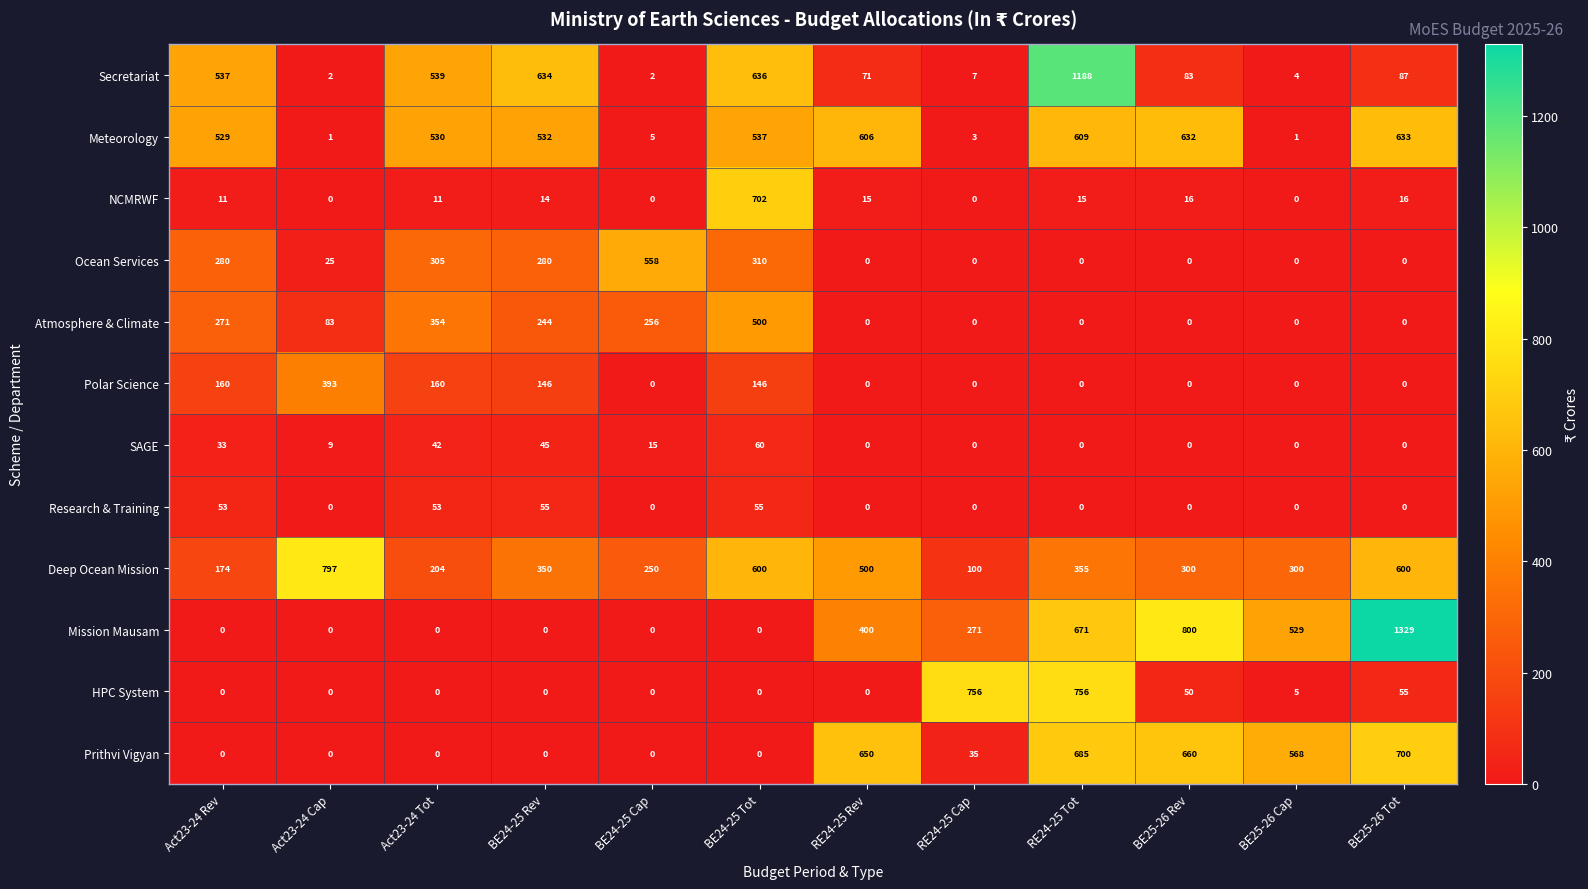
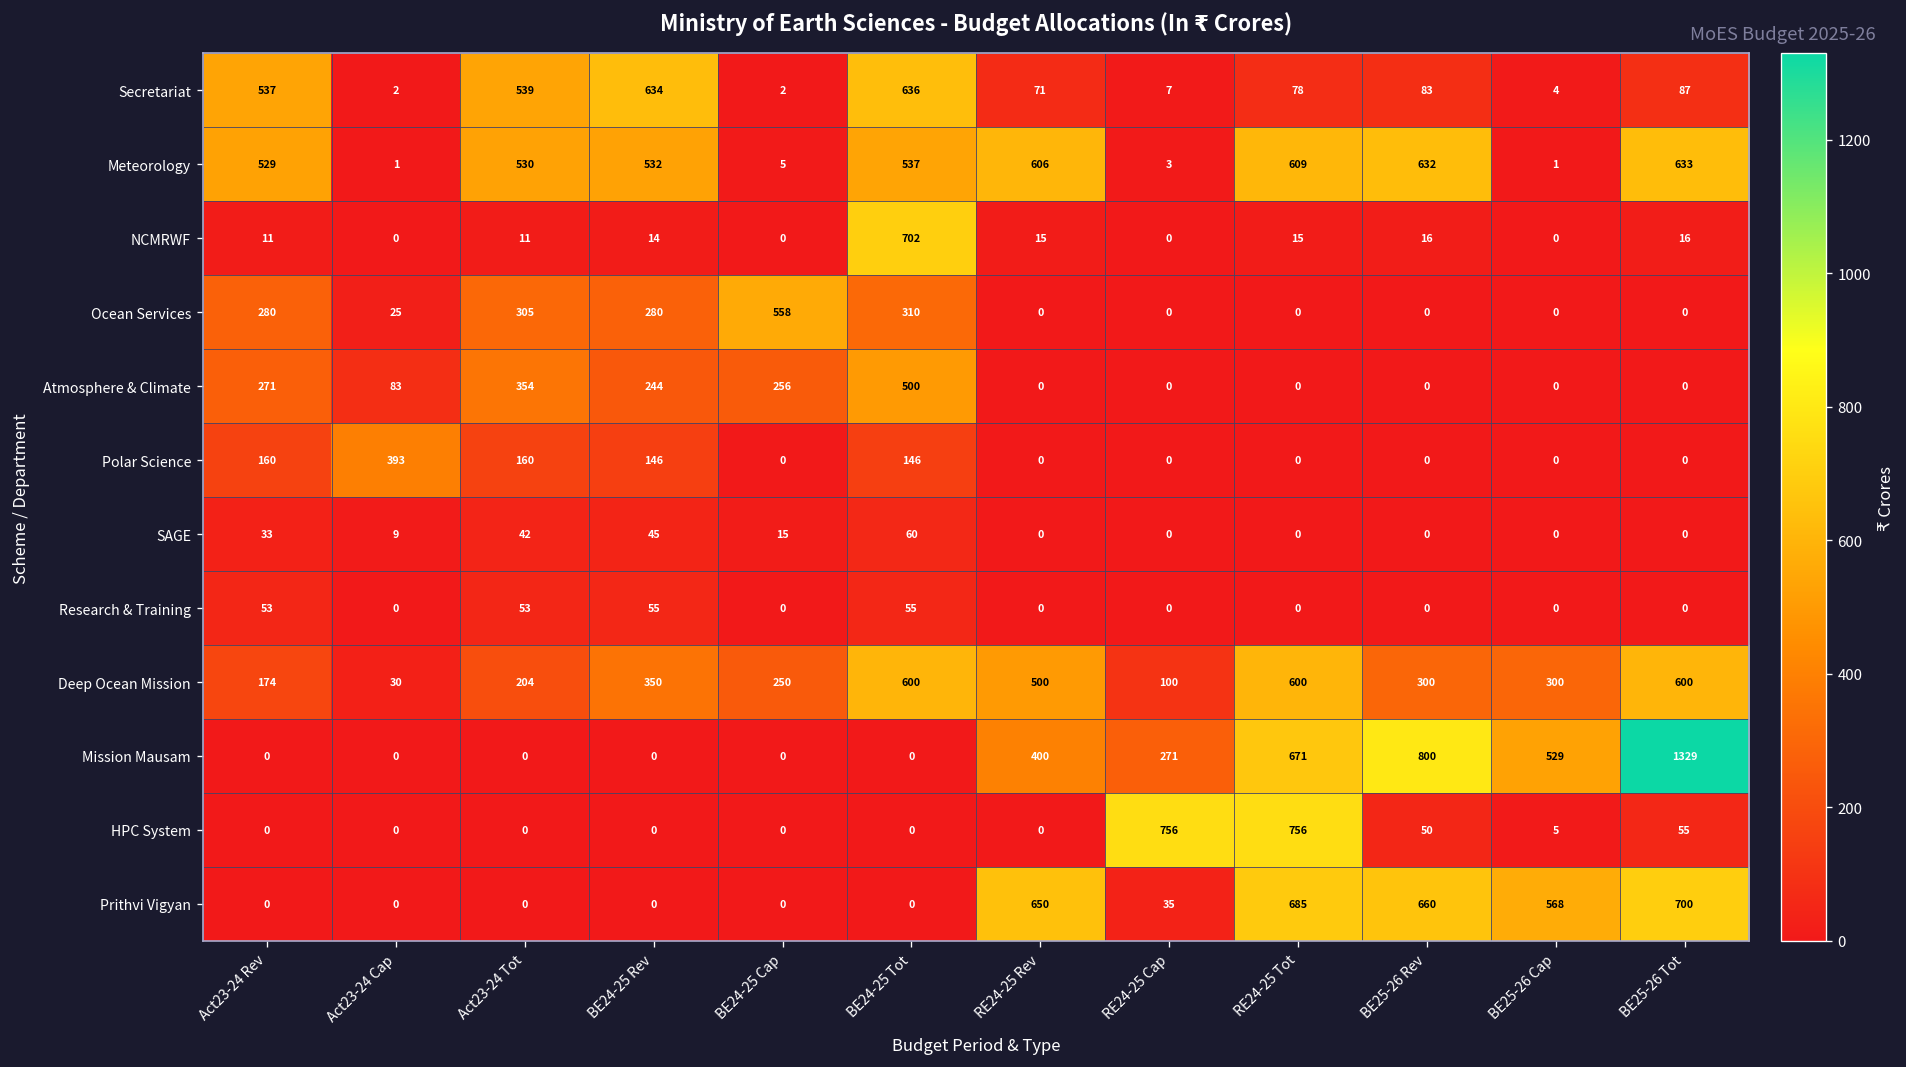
  {
    "Secretariat": {
      "Act23-24 Rev": 537,
      "Act23-24 Cap": 2,
      "Act23-24 Tot": 539,
      "BE24-25 Rev": 634,
      "BE24-25 Cap": 2,
      "BE24-25 Tot": 636,
      "RE24-25 Rev": 71,
      "RE24-25 Cap": 7,
-     "RE24-25 Tot": 1188,
+     "RE24-25 Tot": 78,
      "BE25-26 Rev": 83,
      "BE25-26 Cap": 4,
      "BE25-26 Tot": 87
    },
    "Meteorology": {
      "Act23-24 Rev": 529,
      "Act23-24 Cap": 1,
      "Act23-24 Tot": 530,
      "BE24-25 Rev": 532,
      "BE24-25 Cap": 5,
      "BE24-25 Tot": 537,
      "RE24-25 Rev": 606,
      "RE24-25 Cap": 3,
      "RE24-25 Tot": 609,
      "BE25-26 Rev": 632,
      "BE25-26 Cap": 1,
      "BE25-26 Tot": 633
    },
    "NCMRWF": {
      "Act23-24 Rev": 11,
      "Act23-24 Cap": 0,
      "Act23-24 Tot": 11,
      "BE24-25 Rev": 14,
      "BE24-25 Cap": 0,
      "BE24-25 Tot": 702,
      "RE24-25 Rev": 15,
      "RE24-25 Cap": 0,
      "RE24-25 Tot": 15,
      "BE25-26 Rev": 16,
      "BE25-26 Cap": 0,
      "BE25-26 Tot": 16
    },
    "Ocean Services": {
      "Act23-24 Rev": 280,
      "Act23-24 Cap": 25,
      "Act23-24 Tot": 305,
      "BE24-25 Rev": 280,
      "BE24-25 Cap": 558,
      "BE24-25 Tot": 310,
      "RE24-25 Rev": 0,
      "RE24-25 Cap": 0,
      "RE24-25 Tot": 0,
      "BE25-26 Rev": 0,
      "BE25-26 Cap": 0,
      "BE25-26 Tot": 0
    },
    "Atmosphere & Climate": {
      "Act23-24 Rev": 271,
      "Act23-24 Cap": 83,
      "Act23-24 Tot": 354,
      "BE24-25 Rev": 244,
      "BE24-25 Cap": 256,
      "BE24-25 Tot": 500,
      "RE24-25 Rev": 0,
      "RE24-25 Cap": 0,
      "RE24-25 Tot": 0,
      "BE25-26 Rev": 0,
      "BE25-26 Cap": 0,
      "BE25-26 Tot": 0
    },
    "Polar Science": {
      "Act23-24 Rev": 160,
      "Act23-24 Cap": 393,
      "Act23-24 Tot": 160,
      "BE24-25 Rev": 146,
      "BE24-25 Cap": 0,
      "BE24-25 Tot": 146,
      "RE24-25 Rev": 0,
      "RE24-25 Cap": 0,
      "RE24-25 Tot": 0,
      "BE25-26 Rev": 0,
      "BE25-26 Cap": 0,
      "BE25-26 Tot": 0
    },
    "SAGE": {
      "Act23-24 Rev": 33,
      "Act23-24 Cap": 9,
      "Act23-24 Tot": 42,
      "BE24-25 Rev": 45,
      "BE24-25 Cap": 15,
      "BE24-25 Tot": 60,
      "RE24-25 Rev": 0,
      "RE24-25 Cap": 0,
      "RE24-25 Tot": 0,
      "BE25-26 Rev": 0,
      "BE25-26 Cap": 0,
      "BE25-26 Tot": 0
    },
    "Research & Training": {
      "Act23-24 Rev": 53,
      "Act23-24 Cap": 0,
      "Act23-24 Tot": 53,
      "BE24-25 Rev": 55,
      "BE24-25 Cap": 0,
      "BE24-25 Tot": 55,
      "RE24-25 Rev": 0,
      "RE24-25 Cap": 0,
      "RE24-25 Tot": 0,
      "BE25-26 Rev": 0,
      "BE25-26 Cap": 0,
      "BE25-26 Tot": 0
    },
    "Deep Ocean Mission": {
      "Act23-24 Rev": 174,
-     "Act23-24 Cap": 797,
+     "Act23-24 Cap": 30,
      "Act23-24 Tot": 204,
      "BE24-25 Rev": 350,
      "BE24-25 Cap": 250,
      "BE24-25 Tot": 600,
      "RE24-25 Rev": 500,
      "RE24-25 Cap": 100,
-     "RE24-25 Tot": 355,
+     "RE24-25 Tot": 600,
      "BE25-26 Rev": 300,
      "BE25-26 Cap": 300,
      "BE25-26 Tot": 600
    },
    "Mission Mausam": {
      "Act23-24 Rev": 0,
      "Act23-24 Cap": 0,
      "Act23-24 Tot": 0,
      "BE24-25 Rev": 0,
      "BE24-25 Cap": 0,
      "BE24-25 Tot": 0,
      "RE24-25 Rev": 400,
      "RE24-25 Cap": 271,
      "RE24-25 Tot": 671,
      "BE25-26 Rev": 800,
      "BE25-26 Cap": 529,
      "BE25-26 Tot": 1329
    },
    "HPC System": {
      "Act23-24 Rev": 0,
      "Act23-24 Cap": 0,
      "Act23-24 Tot": 0,
      "BE24-25 Rev": 0,
      "BE24-25 Cap": 0,
      "BE24-25 Tot": 0,
      "RE24-25 Rev": 0,
      "RE24-25 Cap": 756,
      "RE24-25 Tot": 756,
      "BE25-26 Rev": 50,
      "BE25-26 Cap": 5,
      "BE25-26 Tot": 55
    },
    "Prithvi Vigyan": {
      "Act23-24 Rev": 0,
      "Act23-24 Cap": 0,
      "Act23-24 Tot": 0,
      "BE24-25 Rev": 0,
      "BE24-25 Cap": 0,
      "BE24-25 Tot": 0,
      "RE24-25 Rev": 650,
      "RE24-25 Cap": 35,
      "RE24-25 Tot": 685,
      "BE25-26 Rev": 660,
      "BE25-26 Cap": 568,
      "BE25-26 Tot": 700
    }
  }
